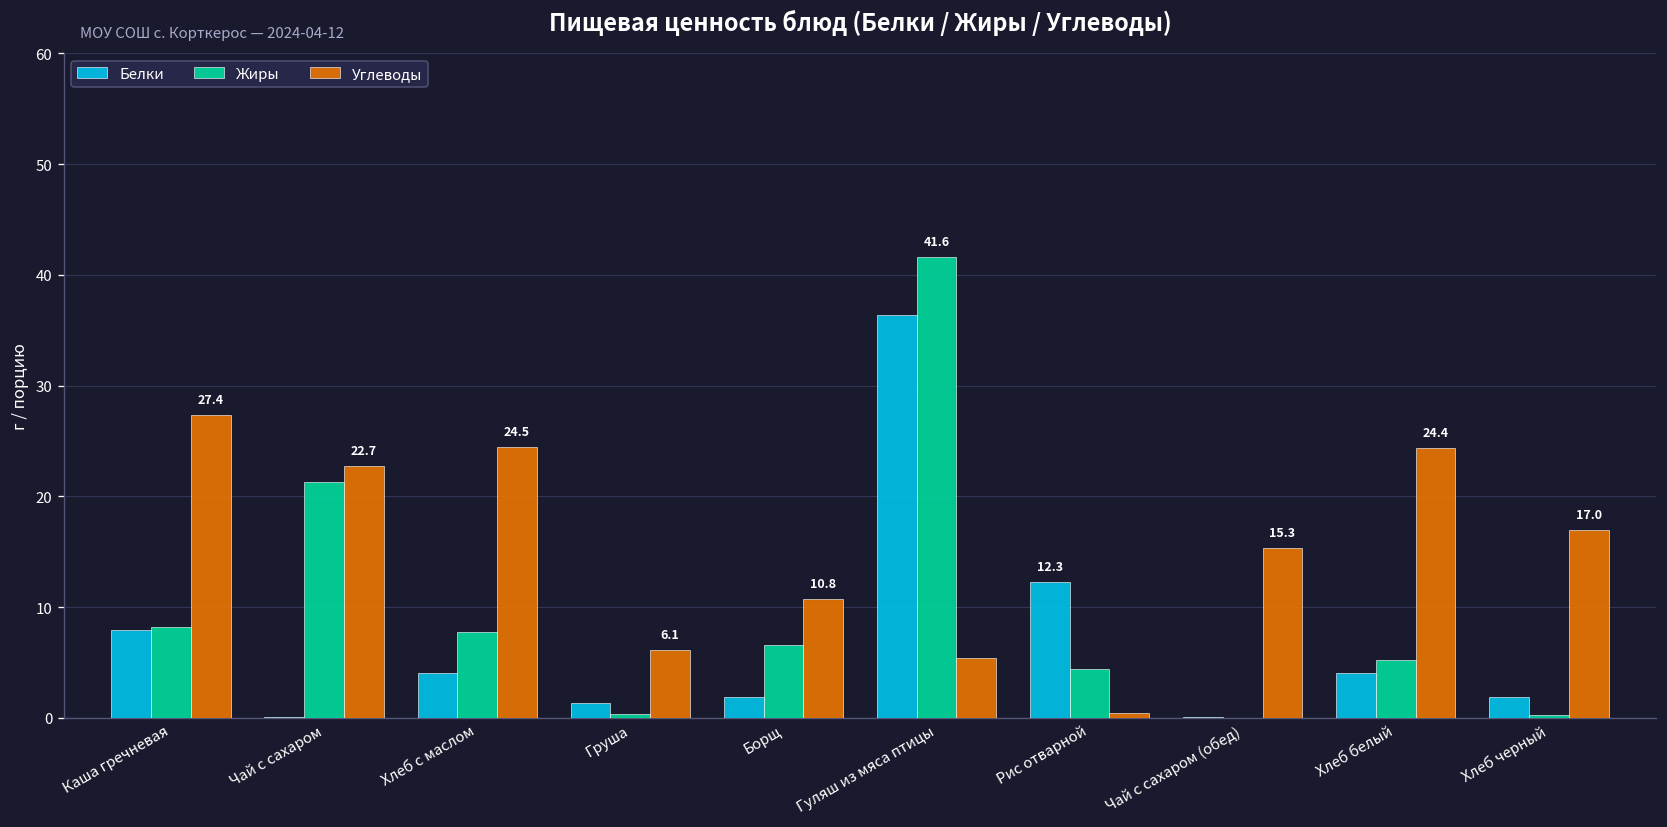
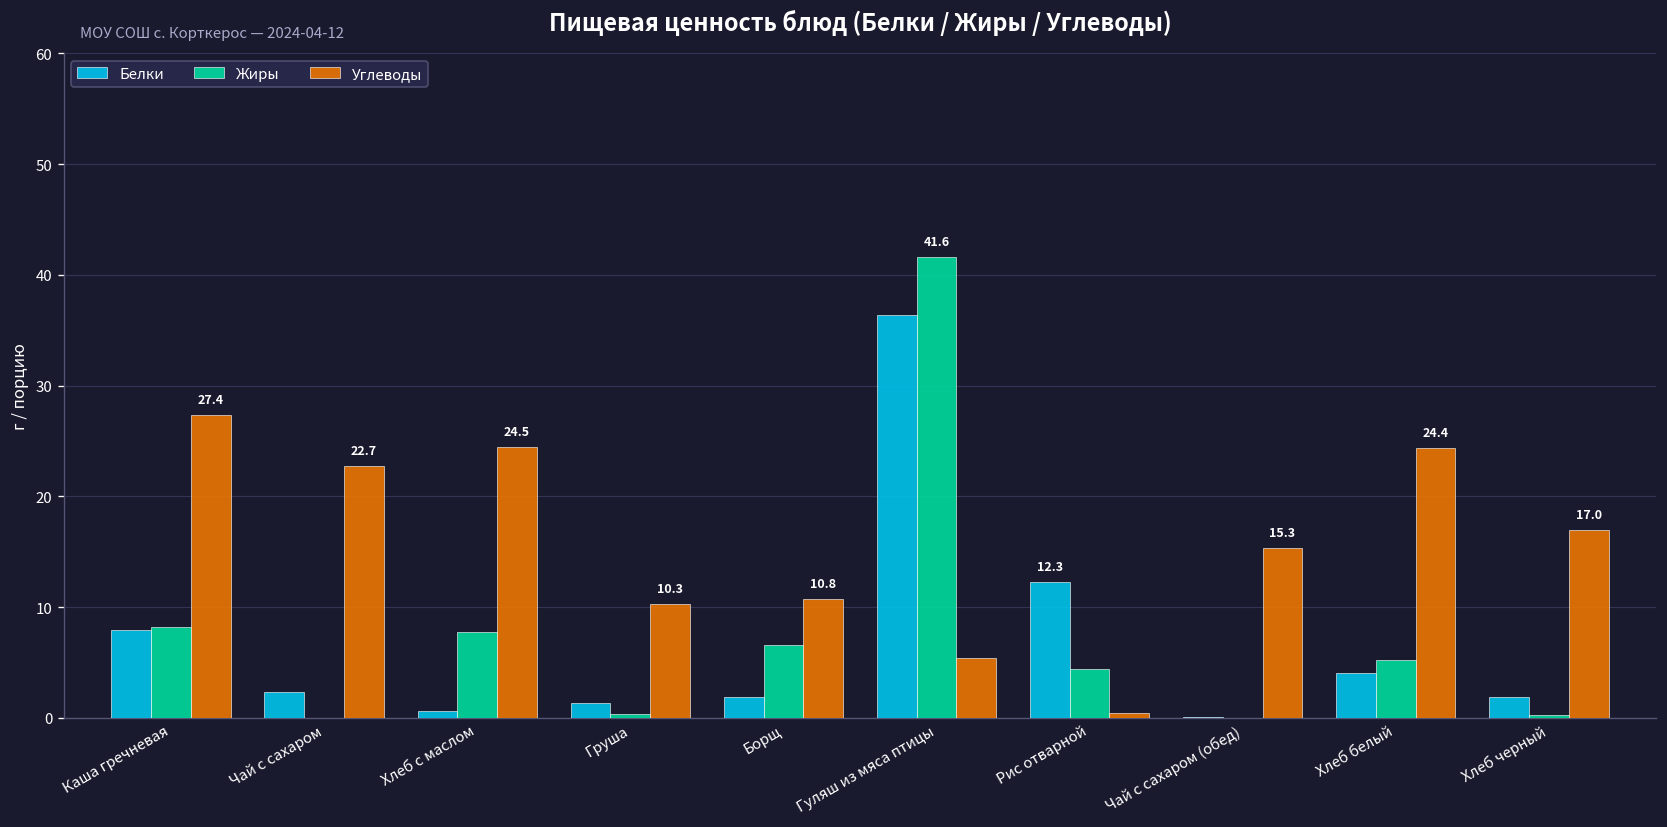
  {
    "Белки": {
      "Каша гречневая": 8,
-     "Чай с сахаром": 0,
-     "Хлеб с маслом": 4,
+     "Чай с сахаром": 2,
+     "Хлеб с маслом": 1,
      "Груша": 1,
      "Борщ": 2,
      "Гуляш из мяса птицы": 36,
      "Хлеб белый": 4,
      "Хлеб черный": 2
    },
    "Жиры": {
      "Каша гречневая": 8,
-     "Чай с сахаром": 21,
+     "Чай с сахаром": 0,
      "Хлеб с маслом": 8,
      "Груша": 0,
      "Борщ": 7,
      "Рис отварной": 4,
      "Хлеб белый": 5,
      "Хлеб черный": 0
    },
    "Углеводы": {
      "Каша гречневая": 27.4,
      "Чай с сахаром": 22.7,
      "Хлеб с маслом": 24.5,
-     "Груша": 6.1,
+     "Груша": 10.3,
      "Борщ": 10.8,
      "Чай с сахаром (обед)": 15.3,
      "Хлеб белый": 24.4,
      "Хлеб черный": 17.0
    }
  }
